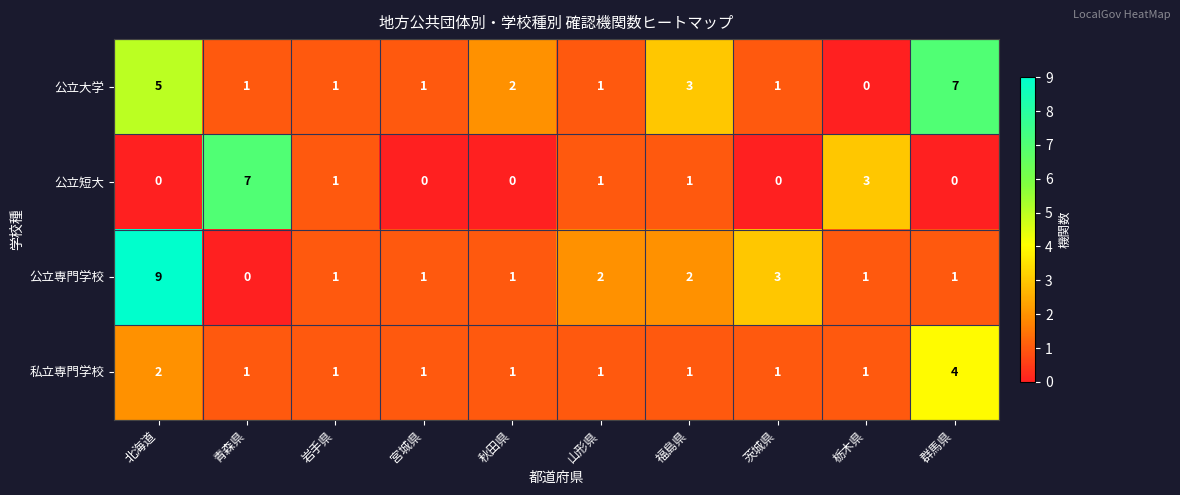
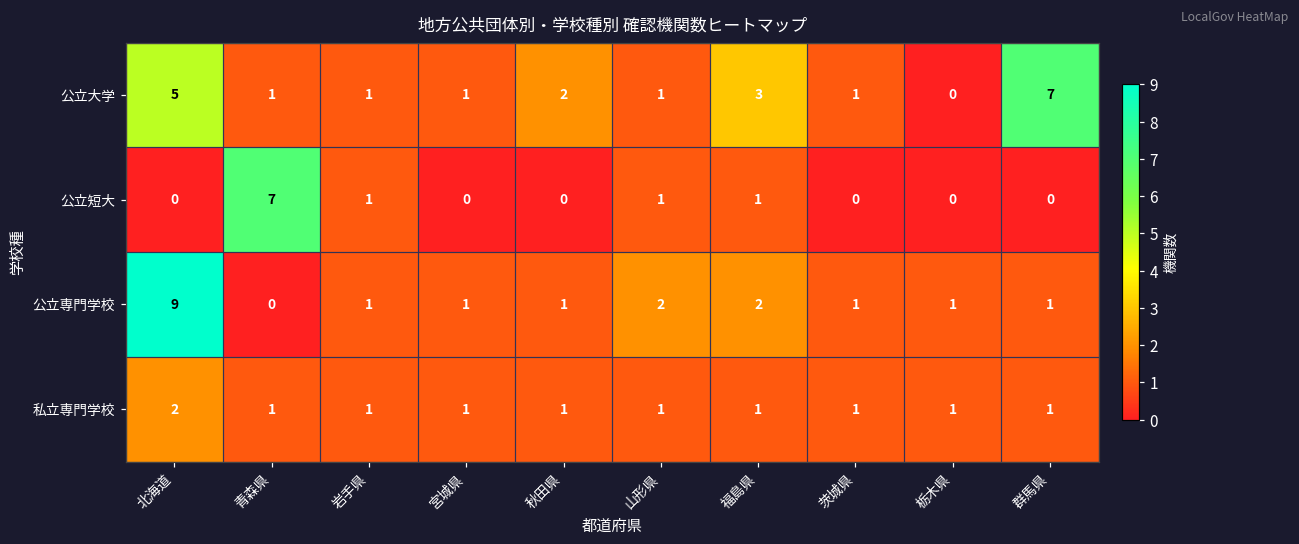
  {
    "公立大学": {
      "北海道": 5,
      "青森県": 1,
      "岩手県": 1,
      "宮城県": 1,
      "秋田県": 2,
      "山形県": 1,
      "福島県": 3,
      "茨城県": 1,
      "栃木県": 0,
      "群馬県": 7
    },
    "公立短大": {
      "北海道": 0,
      "青森県": 7,
      "岩手県": 1,
      "宮城県": 0,
      "秋田県": 0,
      "山形県": 1,
      "福島県": 1,
      "茨城県": 0,
-     "栃木県": 3,
+     "栃木県": 0,
      "群馬県": 0
    },
    "公立専門学校": {
      "北海道": 9,
      "青森県": 0,
      "岩手県": 1,
      "宮城県": 1,
      "秋田県": 1,
      "山形県": 2,
      "福島県": 2,
-     "茨城県": 3,
+     "茨城県": 1,
      "栃木県": 1,
      "群馬県": 1
    },
    "私立専門学校": {
      "北海道": 2,
      "青森県": 1,
      "岩手県": 1,
      "宮城県": 1,
      "秋田県": 1,
      "山形県": 1,
      "福島県": 1,
      "茨城県": 1,
      "栃木県": 1,
-     "群馬県": 4
+     "群馬県": 1
    }
  }
